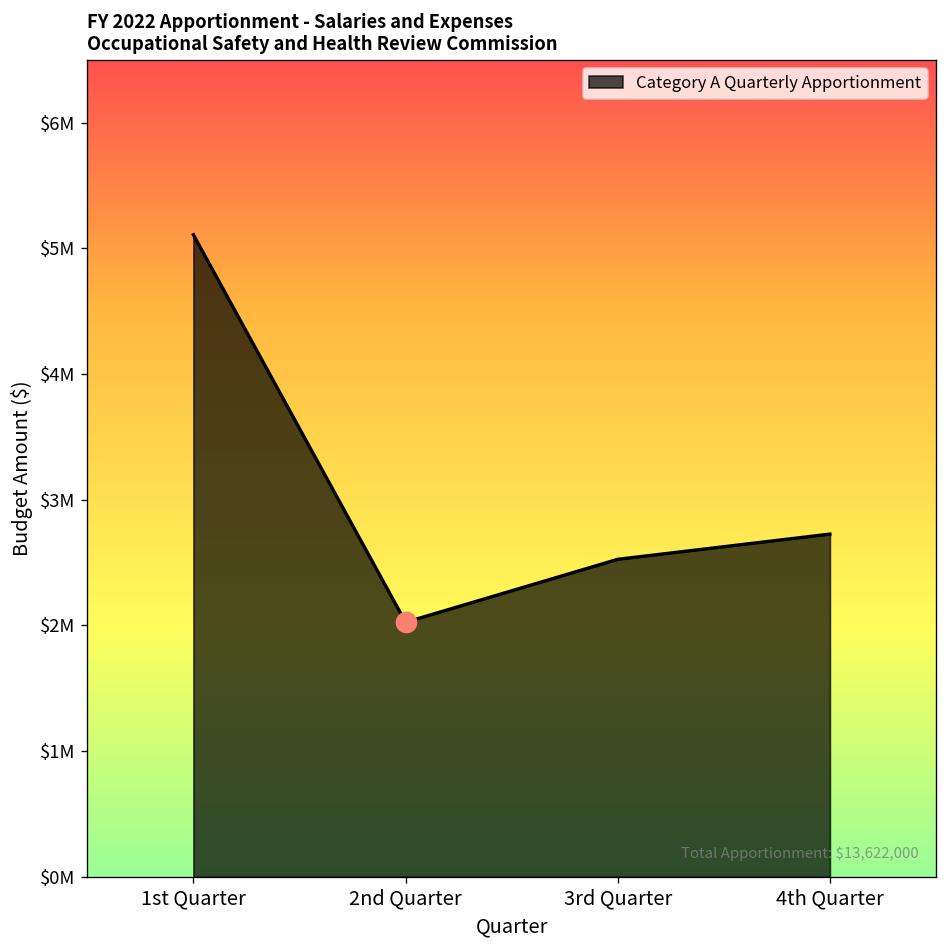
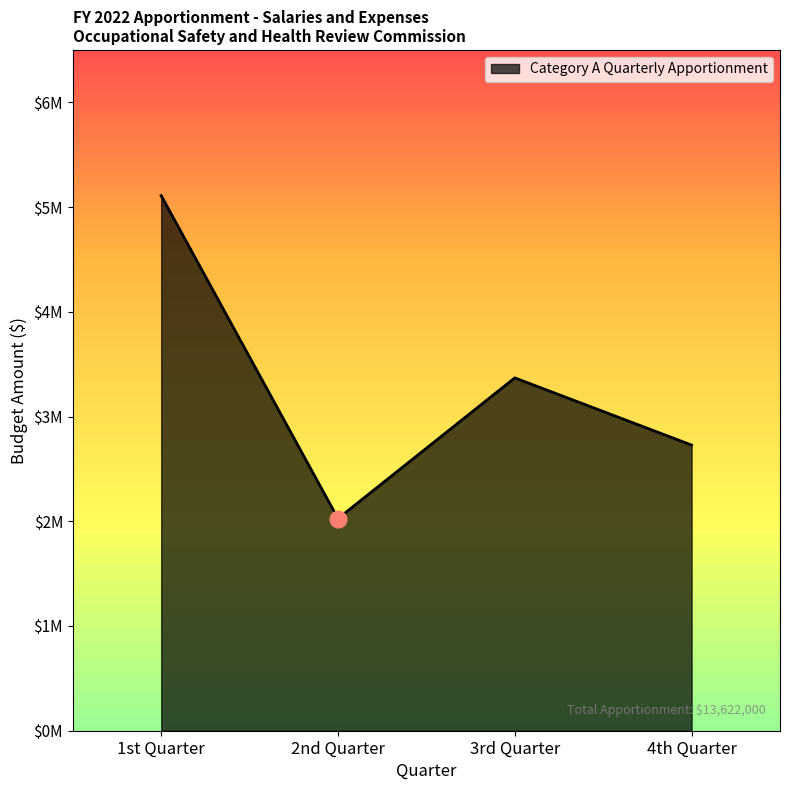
  {
    "Category A Quarterly Apportionment": {
      "1st Quarter": "$5110000",
-     "3rd Quarter": "$2530000",
+     "3rd Quarter": "$3370000",
      "4th Quarter": "$2730000"
    }
  }
